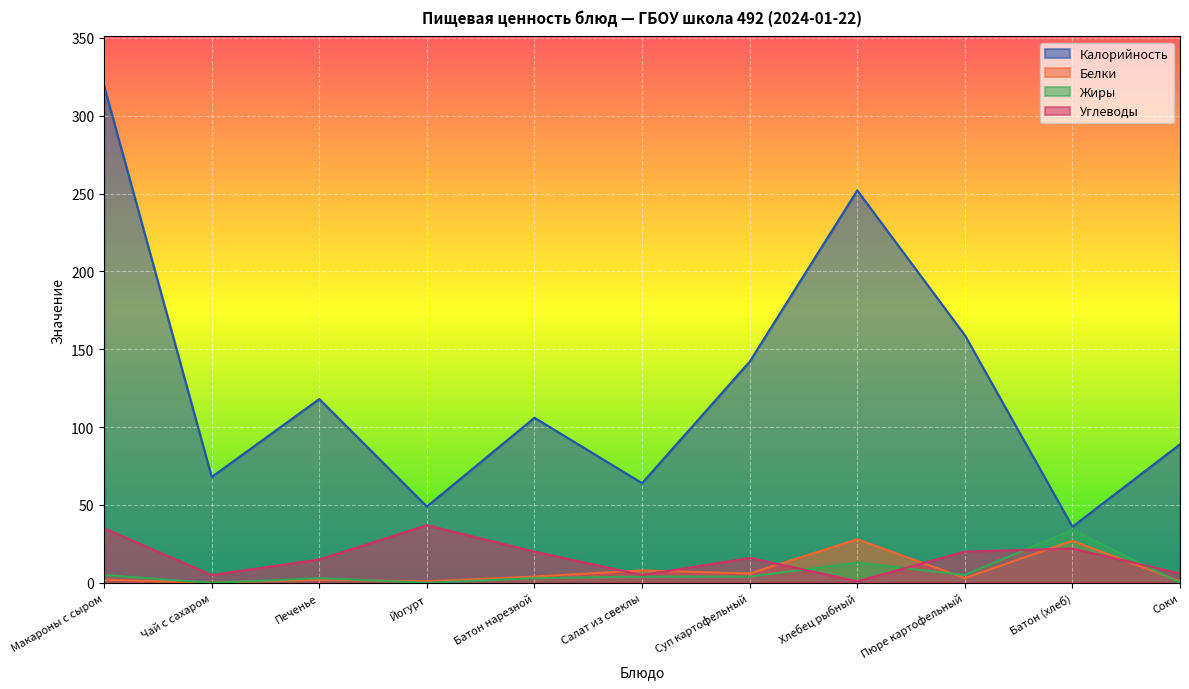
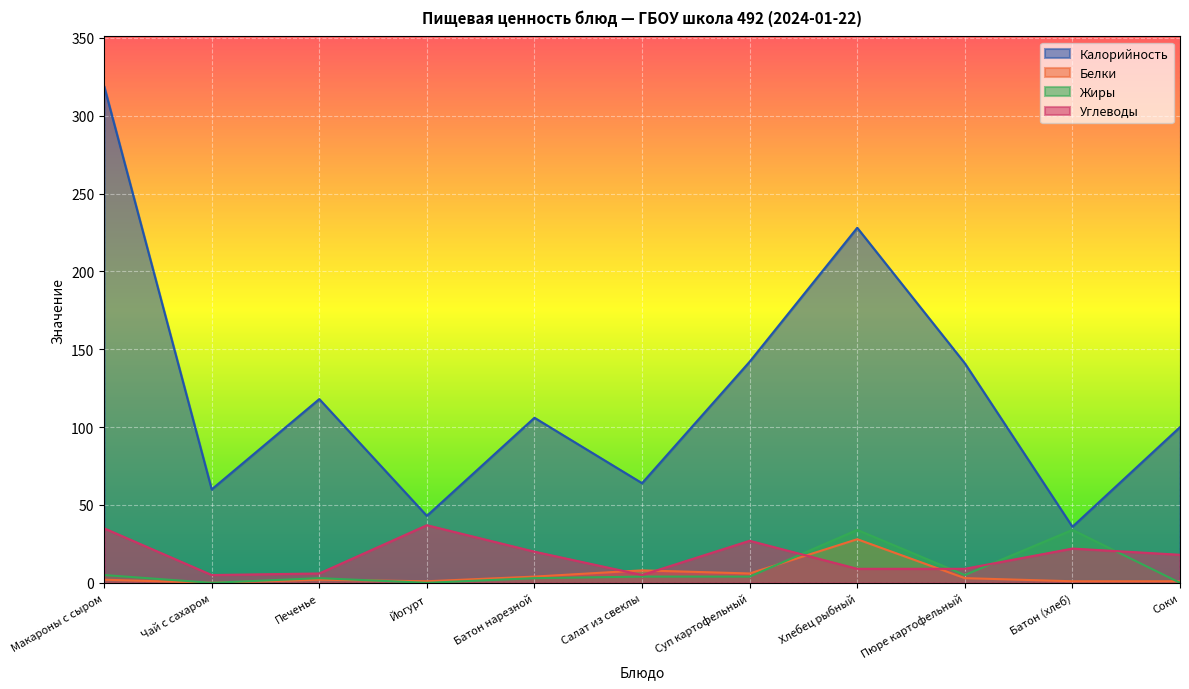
  {
    "Калорийность": {
      "Макароны с сыром": 319,
-     "Чай с сахаром": 68,
+     "Чай с сахаром": 60,
      "Печенье": 118,
-     "Йогурт": 49,
+     "Йогурт": 43,
      "Батон нарезной": 106,
      "Салат из свеклы": 64,
      "Суп картофельный": 142,
-     "Хлебец рыбный": 252,
-     "Пюре картофельный": 159,
+     "Хлебец рыбный": 228,
+     "Пюре картофельный": 141,
      "Батон (хлеб)": 36,
-     "Соки": 89
+     "Соки": 100
    },
    "Белки": {
      "Макароны с сыром": 2,
      "Салат из свеклы": 8,
      "Суп картофельный": 6,
      "Хлебец рыбный": 28,
      "Пюре картофельный": 3,
-     "Батон (хлеб)": 27
+     "Батон (хлеб)": 1
    },
    "Жиры": {
      "Макароны с сыром": 5,
      "Суп картофельный": 4,
-     "Хлебец рыбный": 13,
+     "Хлебец рыбный": 34,
      "Пюре картофельный": 5,
      "Батон (хлеб)": 34
    },
    "Углеводы": {
      "Макароны с сыром": 35,
      "Чай с сахаром": 5,
-     "Печенье": 15,
+     "Печенье": 6,
      "Йогурт": 37,
      "Батон нарезной": 20,
-     "Суп картофельный": 16,
-     "Хлебец рыбный": 1,
-     "Пюре картофельный": 20,
+     "Суп картофельный": 27,
+     "Хлебец рыбный": 9,
+     "Пюре картофельный": 9,
      "Батон (хлеб)": 22,
-     "Соки": 6
+     "Соки": 18
    }
  }
